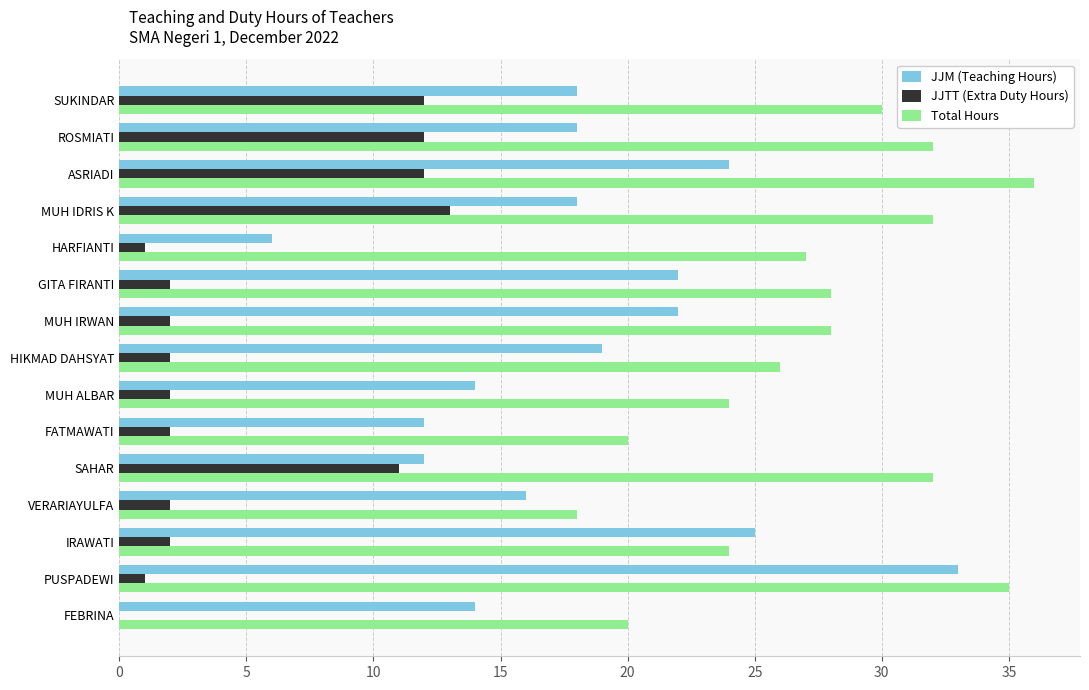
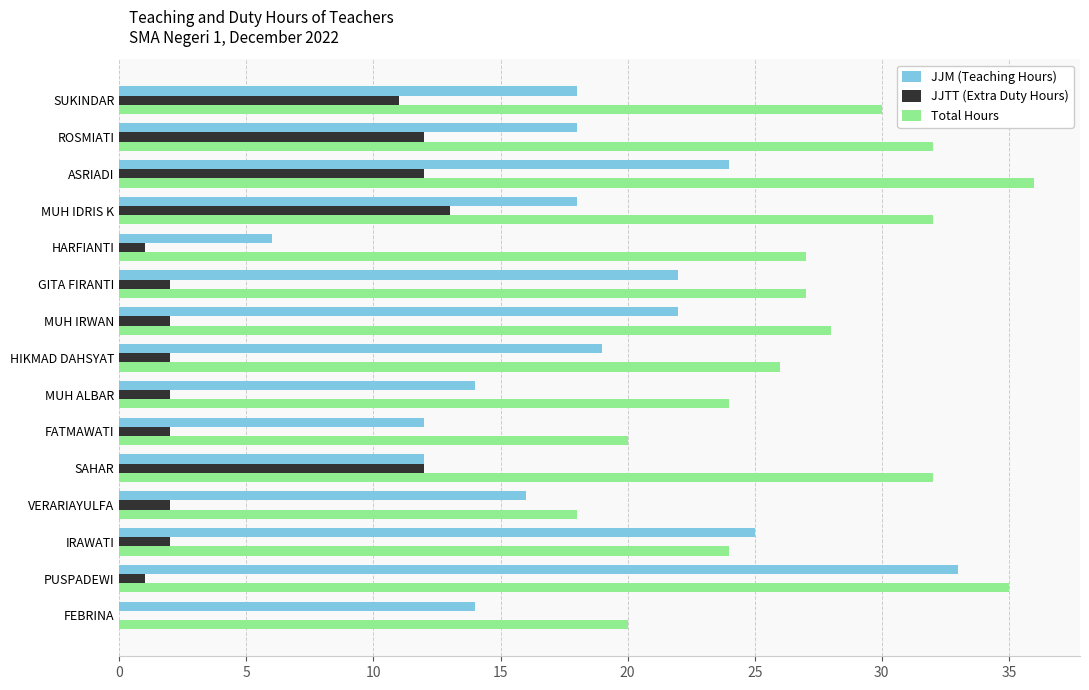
  {
    "JJM (Teaching Hours)": {
      "SUKINDAR": 18,
      "ROSMIATI": 18,
      "ASRIADI": 24,
      "MUH IDRIS K": 18,
      "HARFIANTI": 6,
      "GITA FIRANTI": 22,
      "MUH IRWAN": 22,
      "HIKMAD DAHSYAT": 19,
      "MUH ALBAR": 14,
      "FATMAWATI": 12,
      "SAHAR": 12,
      "VERARIAYULFA": 16,
      "IRAWATI": 25,
      "PUSPADEWI": 33,
      "FEBRINA": 14
    },
    "JJTT (Extra Duty Hours)": {
-     "SUKINDAR": 12,
+     "SUKINDAR": 11,
      "ROSMIATI": 12,
      "ASRIADI": 12,
      "MUH IDRIS K": 13,
      "HARFIANTI": 1,
      "GITA FIRANTI": 2,
      "MUH IRWAN": 2,
      "HIKMAD DAHSYAT": 2,
      "MUH ALBAR": 2,
      "FATMAWATI": 2,
-     "SAHAR": 11,
+     "SAHAR": 12,
      "VERARIAYULFA": 2,
      "IRAWATI": 2,
      "PUSPADEWI": 1,
      "FEBRINA": 0
    },
    "Total Hours": {
      "SUKINDAR": 30,
      "ROSMIATI": 32,
      "ASRIADI": 36,
      "MUH IDRIS K": 32,
      "HARFIANTI": 27,
-     "GITA FIRANTI": 28,
+     "GITA FIRANTI": 27,
      "MUH IRWAN": 28,
      "HIKMAD DAHSYAT": 26,
      "MUH ALBAR": 24,
      "FATMAWATI": 20,
      "SAHAR": 32,
      "VERARIAYULFA": 18,
      "IRAWATI": 24,
      "PUSPADEWI": 35,
      "FEBRINA": 20
    }
  }
